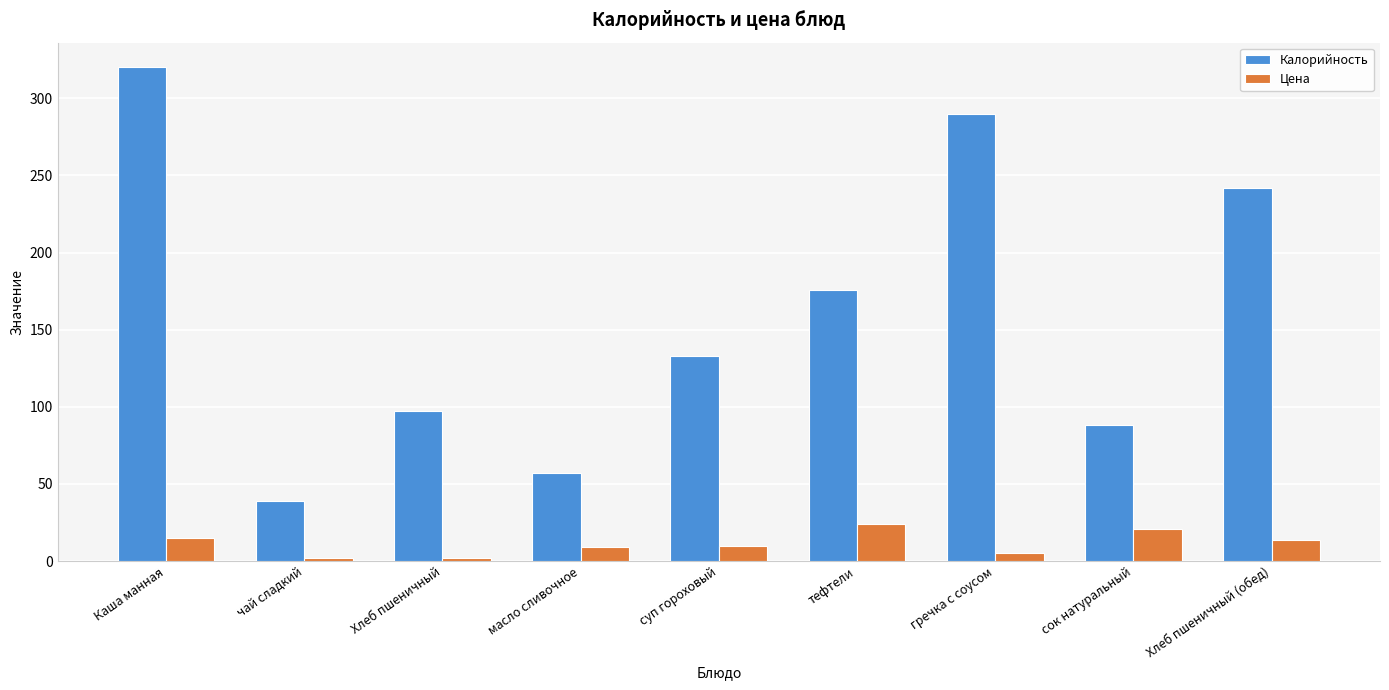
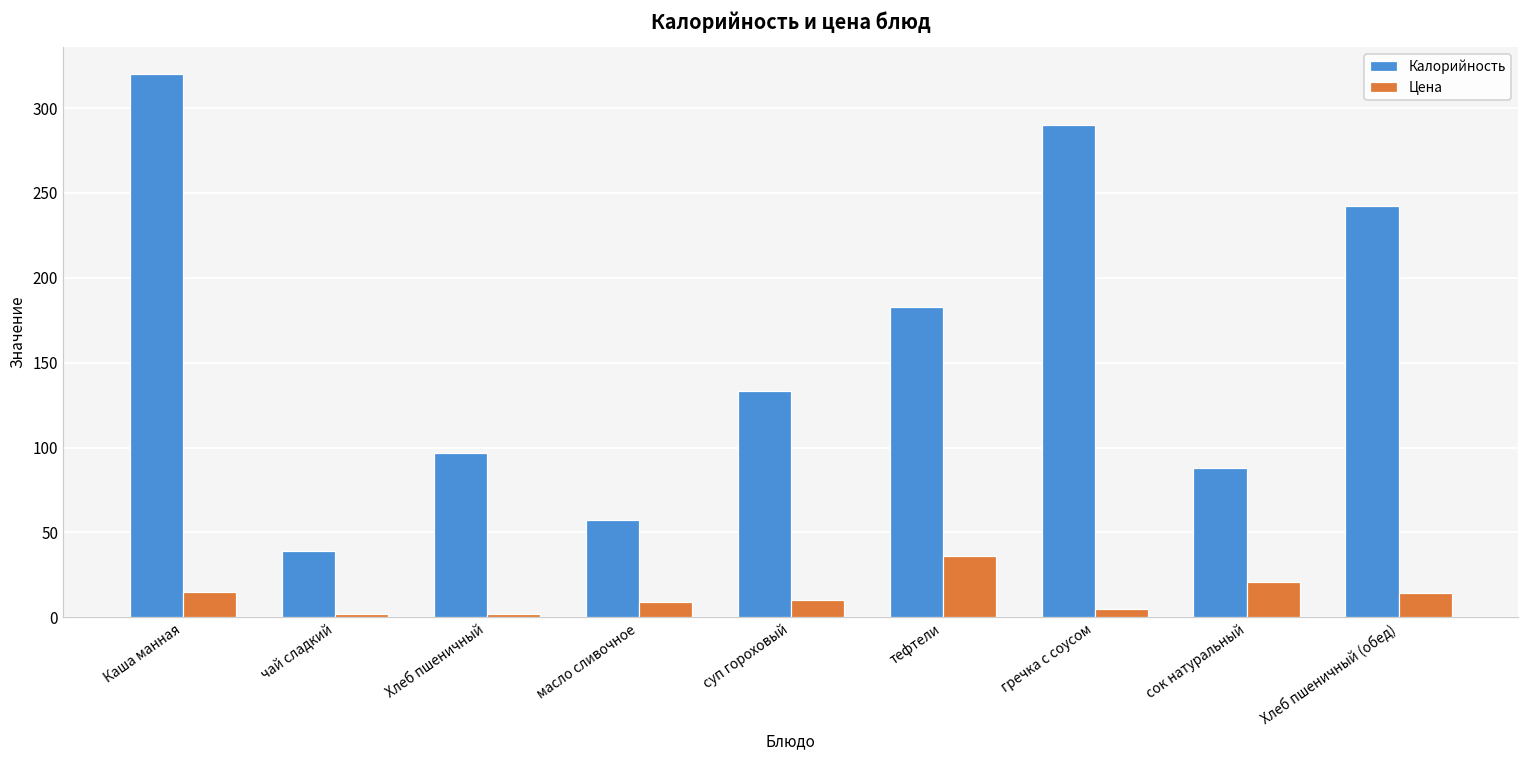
  {
    "Калорийность": {
      "Каша манная": 320,
      "чай сладкий": 39,
      "Хлеб пшеничный": 97,
      "масло сливочное": 57,
      "суп гороховый": 133,
-     "тефтели": 176,
+     "тефтели": 183,
      "гречка с соусом": 290,
      "сок натуральный": 88,
      "Хлеб пшеничный (обед)": 242
    },
    "Цена": {
      "Каша манная": 15,
      "чай сладкий": 2,
      "Хлеб пшеничный": 2,
      "масло сливочное": 9,
      "суп гороховый": 10,
-     "тефтели": 24,
+     "тефтели": 36,
      "гречка с соусом": 5,
      "сок натуральный": 21,
      "Хлеб пшеничный (обед)": 14
    }
  }
